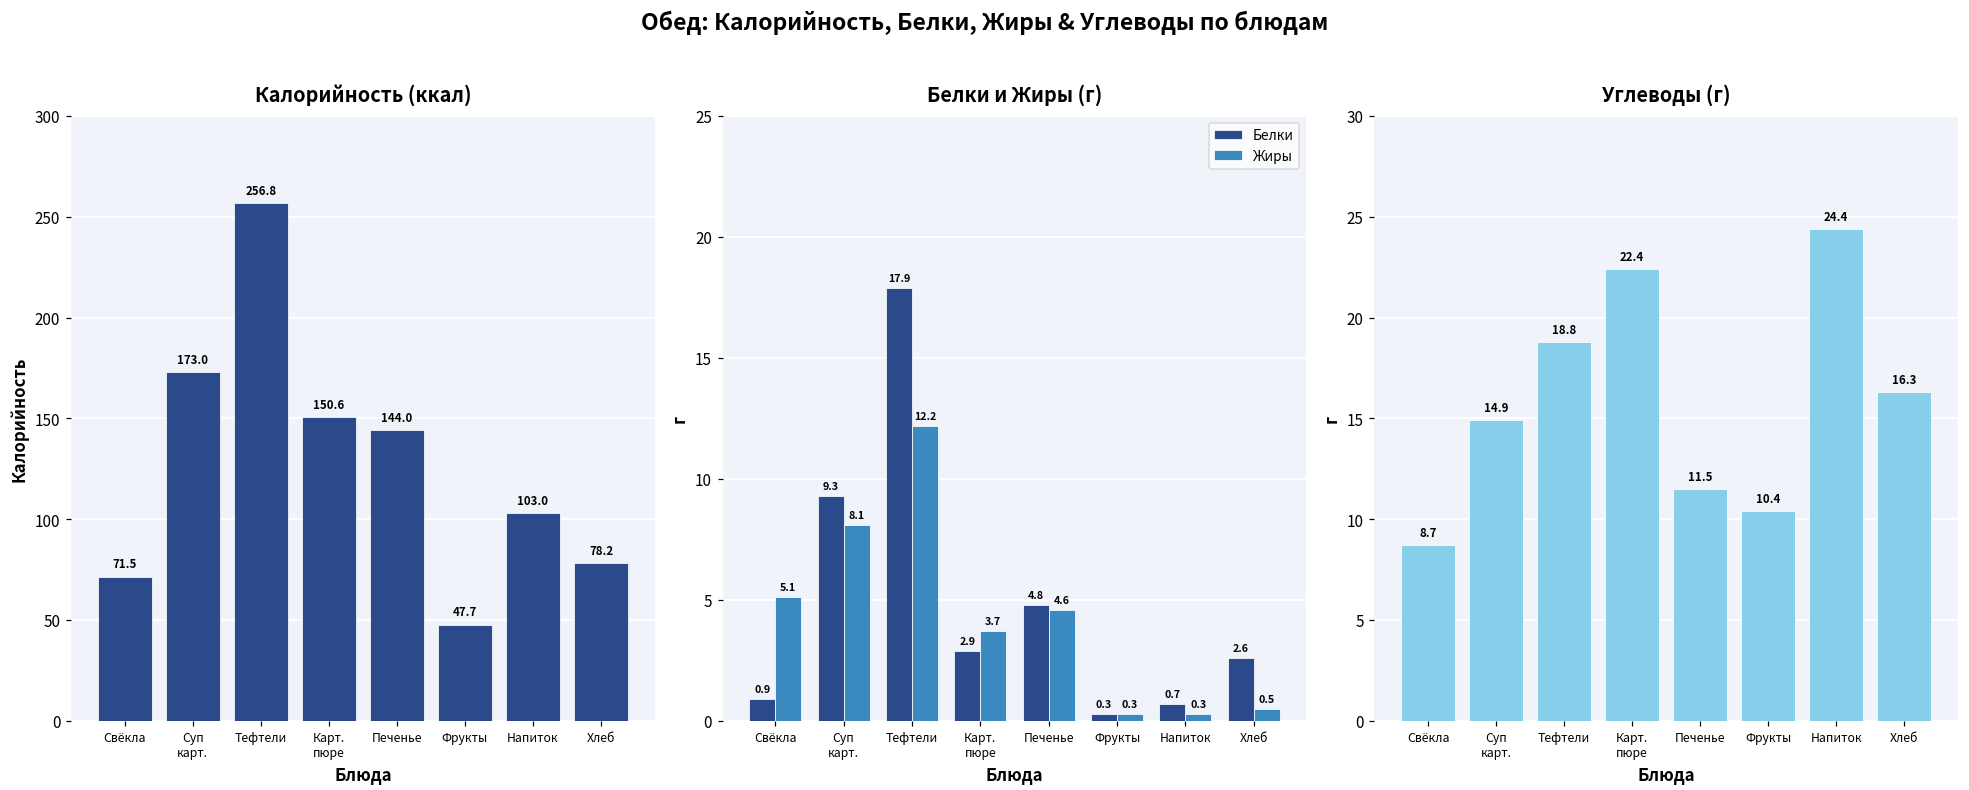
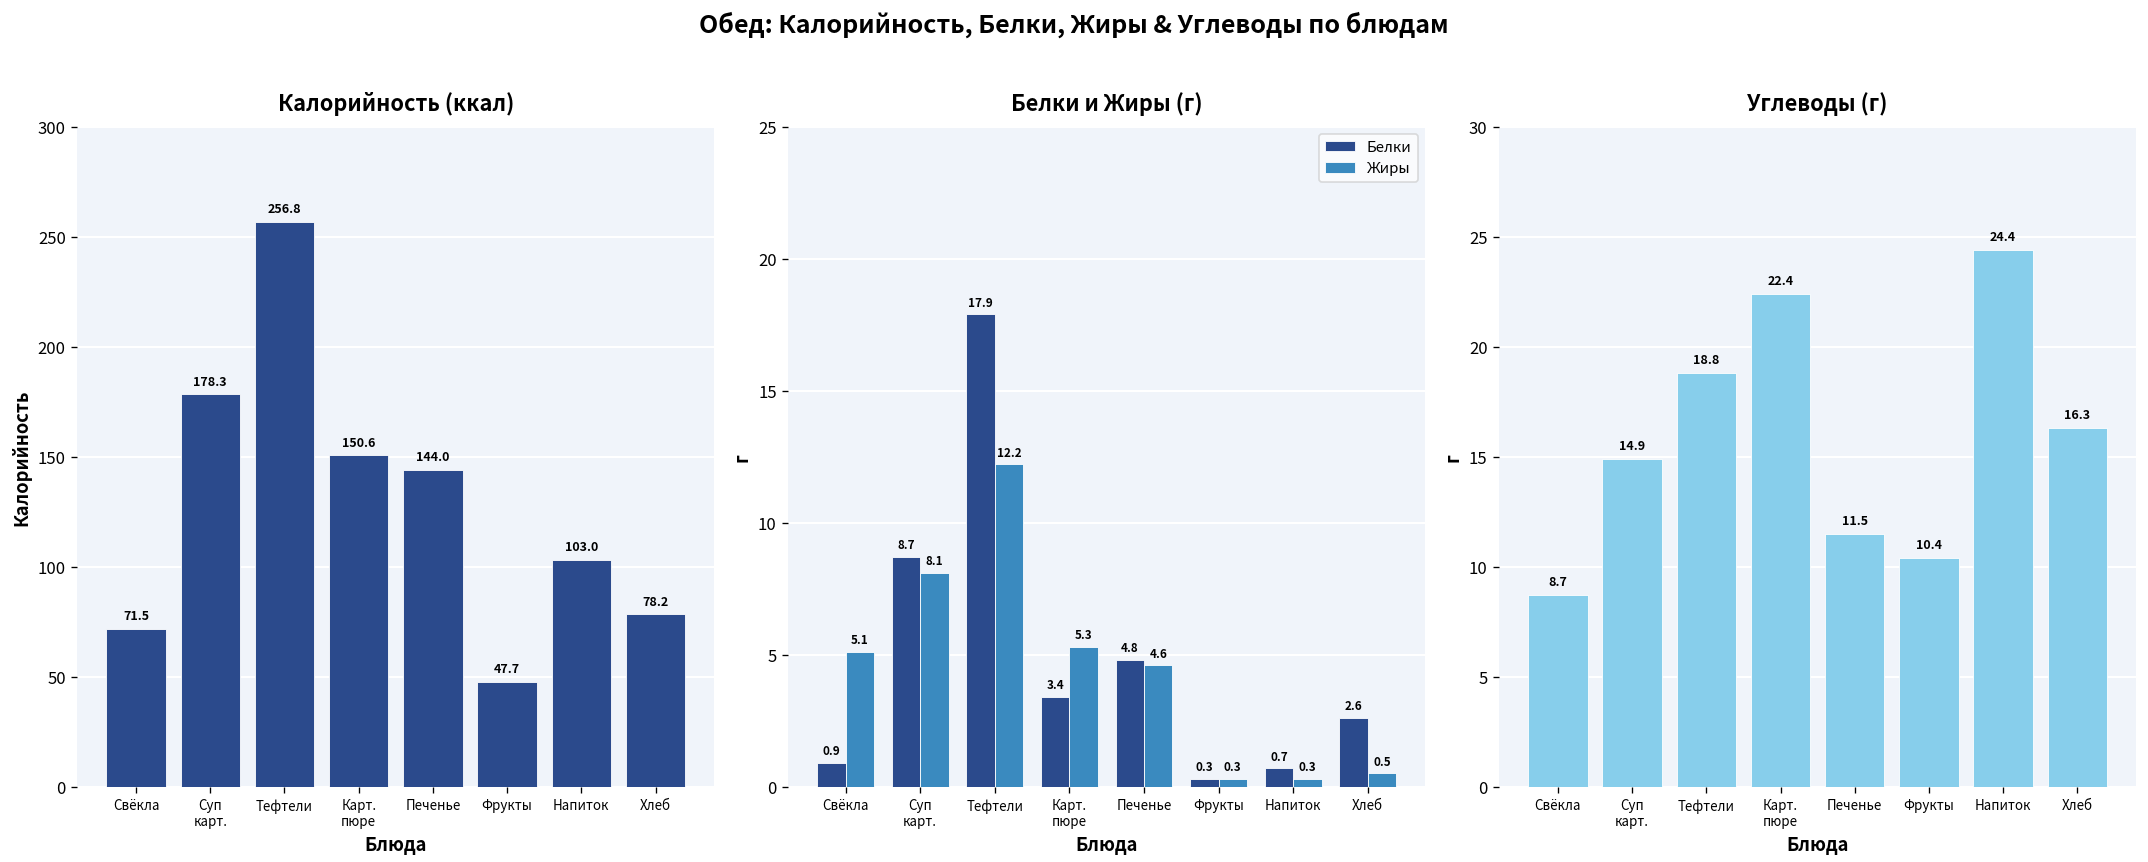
  {
    "Калорийность (ккал)": {
      "Свёкла": 71.5,
-     "Суп карт.": 173.0,
+     "Суп карт.": 178.3,
      "Тефтели": 256.8,
      "Карт. пюре": 150.6,
      "Печенье": 144.0,
      "Фрукты": 47.7,
      "Напиток": 103.0,
      "Хлеб": 78.2
    },
    "Белки и Жиры (г)": {
      "Белки": {
        "Свёкла": 0.9,
-       "Суп карт.": 9.3,
+       "Суп карт.": 8.7,
        "Тефтели": 17.9,
-       "Карт. пюре": 2.9,
+       "Карт. пюре": 3.4,
        "Печенье": 4.8,
        "Фрукты": 0.3,
        "Напиток": 0.7,
        "Хлеб": 2.6
      },
      "Жиры": {
        "Свёкла": 5.1,
        "Суп карт.": 8.1,
        "Тефтели": 12.2,
-       "Карт. пюре": 3.7,
+       "Карт. пюре": 5.3,
        "Печенье": 4.6,
        "Фрукты": 0.3,
        "Напиток": 0.3,
        "Хлеб": 0.5
      }
    },
    "Углеводы (г)": {
      "Свёкла": 8.7,
      "Суп карт.": 14.9,
      "Тефтели": 18.8,
      "Карт. пюре": 22.4,
      "Печенье": 11.5,
      "Фрукты": 10.4,
      "Напиток": 24.4,
      "Хлеб": 16.3
    }
  }
